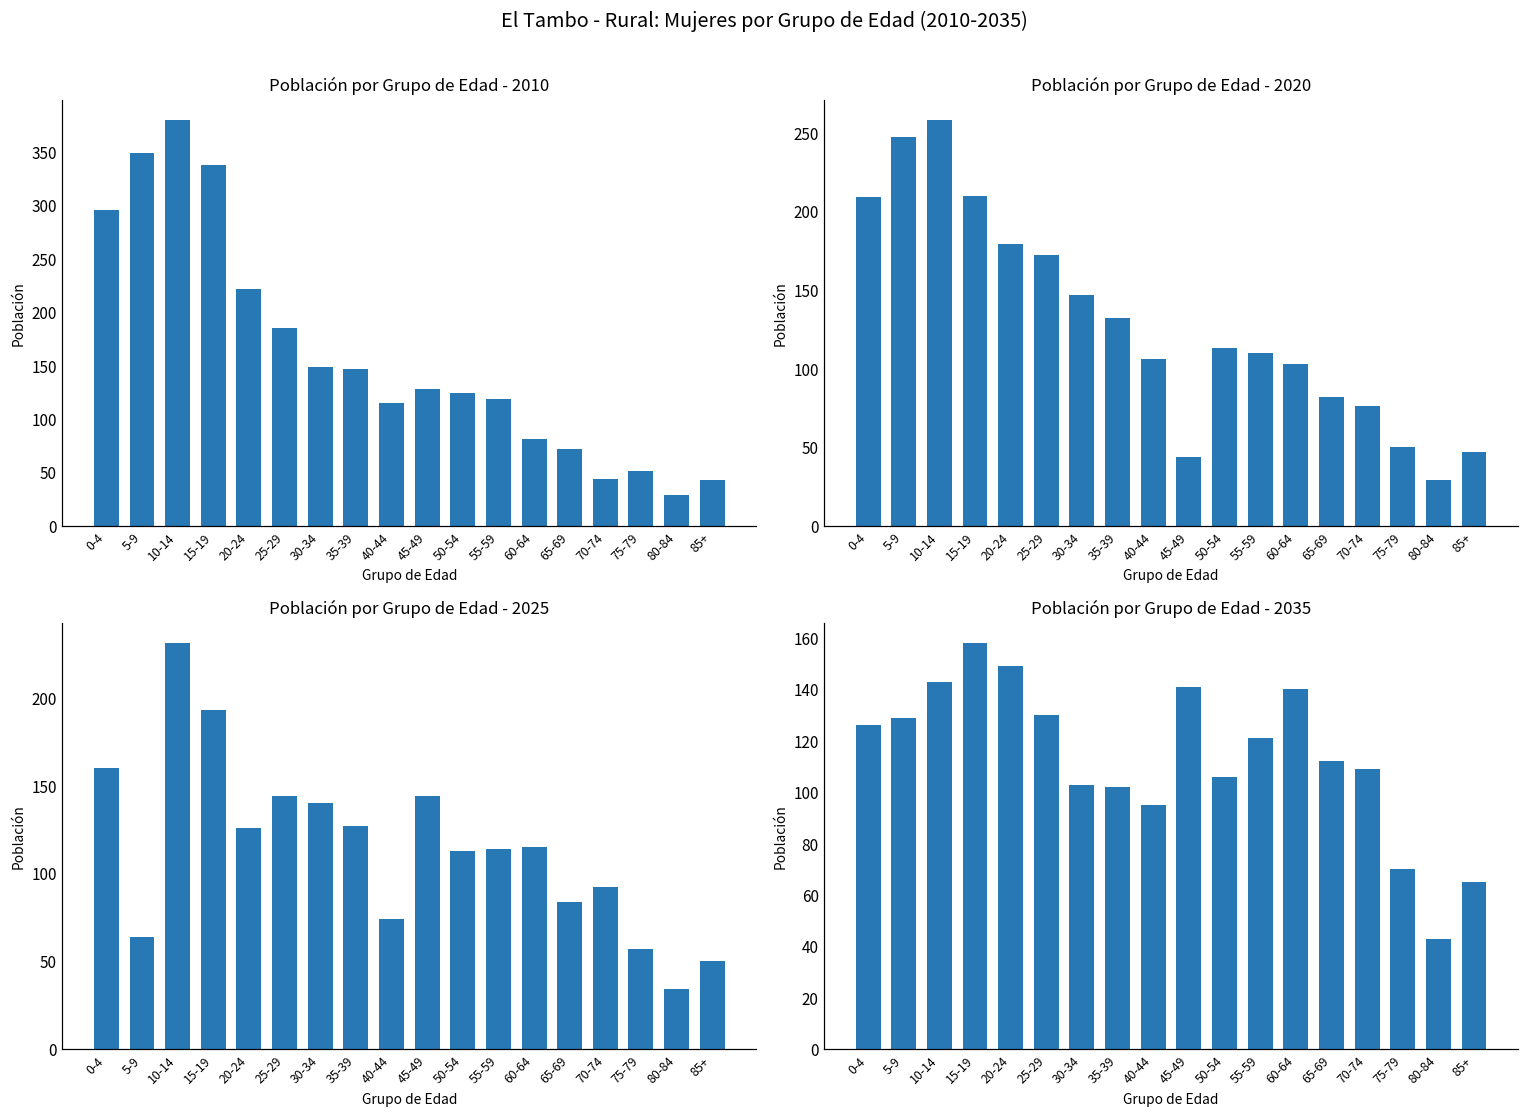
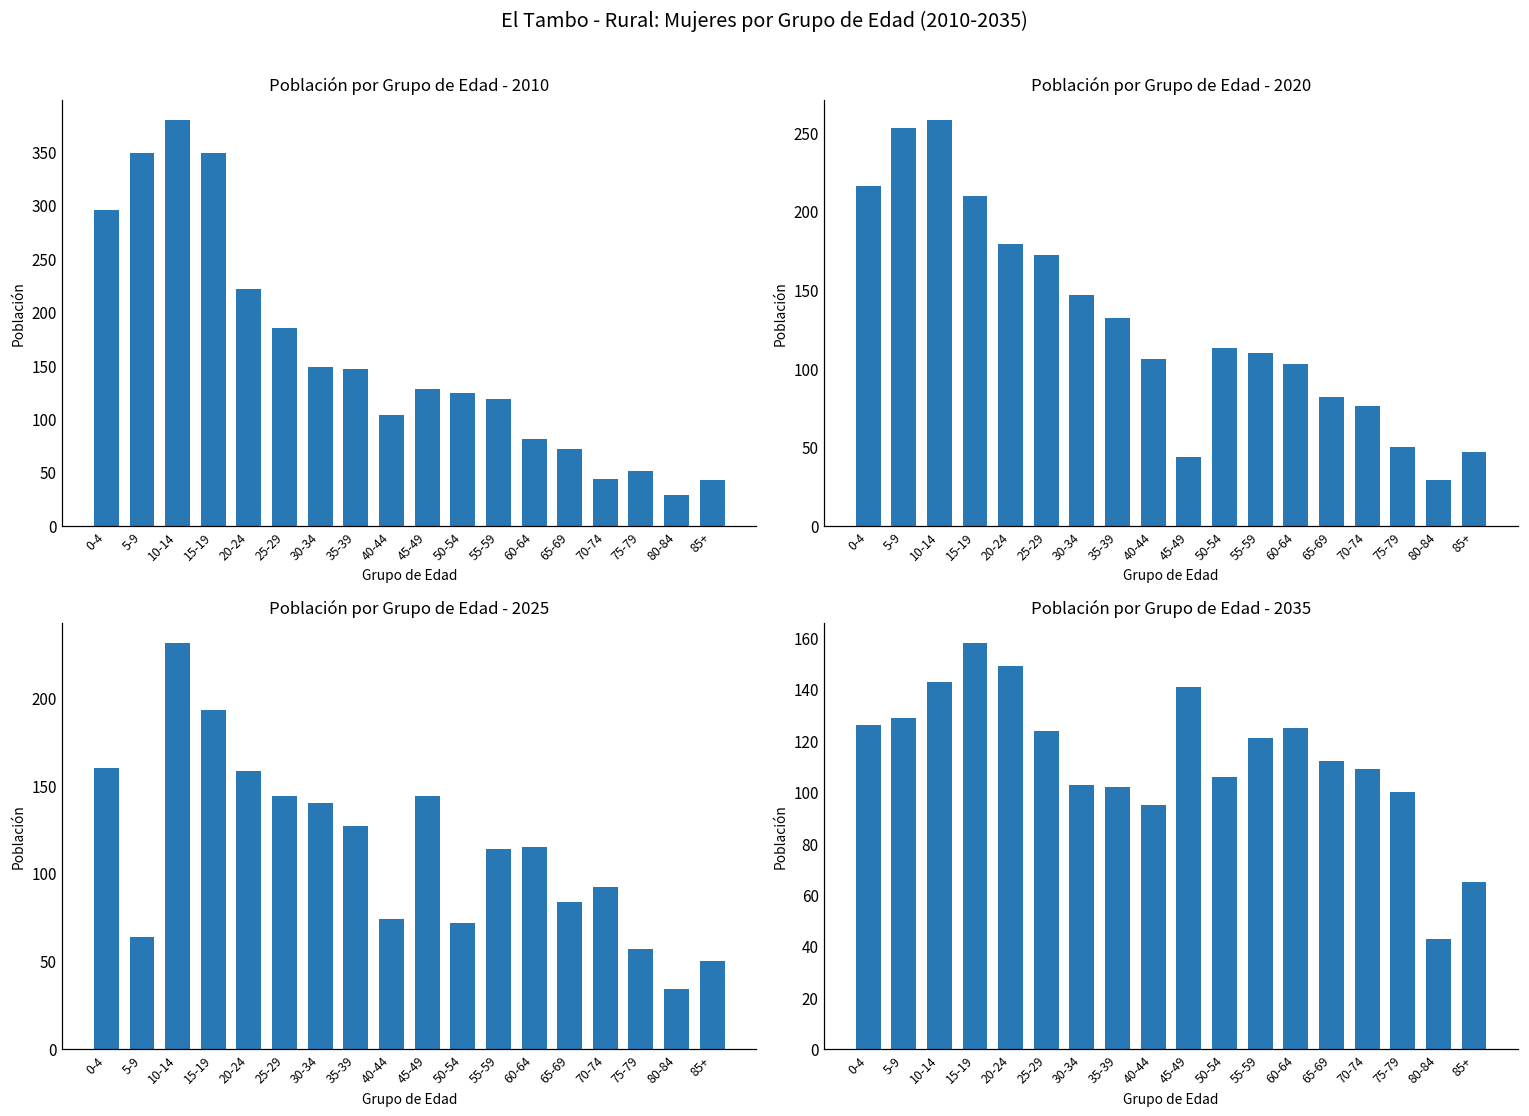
  {
    "Población por Grupo de Edad - 2010": {
      "0-4": 300,
      "5-9": 350,
      "10-14": 380,
-     "15-19": 340,
+     "15-19": 350,
      "20-24": 220,
      "25-29": 190,
      "30-34": 150,
      "35-39": 150,
-     "40-44": 120,
+     "40-44": 100,
      "45-49": 130,
      "50-54": 120,
      "55-59": 120,
      "60-64": 80,
      "65-69": 70,
      "70-74": 40,
      "75-79": 50,
      "80-84": 30,
      "85+": 40
    },
    "Población por Grupo de Edad - 2020": {
-     "0-4": 209,
-     "5-9": 247,
+     "0-4": 216,
+     "5-9": 253,
      "10-14": 258,
      "15-19": 210,
      "20-24": 179,
      "25-29": 172,
      "30-34": 147,
      "35-39": 132,
      "40-44": 106,
      "45-49": 44,
      "50-54": 113,
      "55-59": 110,
      "60-64": 103,
      "65-69": 82,
      "70-74": 76,
      "75-79": 50,
      "80-84": 29,
      "85+": 47
    },
    "Población por Grupo de Edad - 2025": {
      "0-4": 160,
      "5-9": 64,
      "10-14": 231,
      "15-19": 193,
-     "20-24": 126,
+     "20-24": 158,
      "25-29": 144,
      "30-34": 140,
      "35-39": 127,
      "40-44": 74,
      "45-49": 144,
-     "50-54": 113,
+     "50-54": 72,
      "55-59": 114,
      "60-64": 115,
      "65-69": 84,
      "70-74": 92,
      "75-79": 57,
      "80-84": 34,
      "85+": 50
    },
    "Población por Grupo de Edad - 2035": {
      "0-4": 126,
      "5-9": 129,
      "10-14": 143,
      "15-19": 158,
      "20-24": 149,
-     "25-29": 130,
+     "25-29": 124,
      "30-34": 103,
      "35-39": 102,
      "40-44": 95,
      "45-49": 141,
      "50-54": 106,
      "55-59": 121,
-     "60-64": 140,
+     "60-64": 125,
      "65-69": 112,
      "70-74": 109,
-     "75-79": 70,
+     "75-79": 100,
      "80-84": 43,
      "85+": 65
    }
  }
